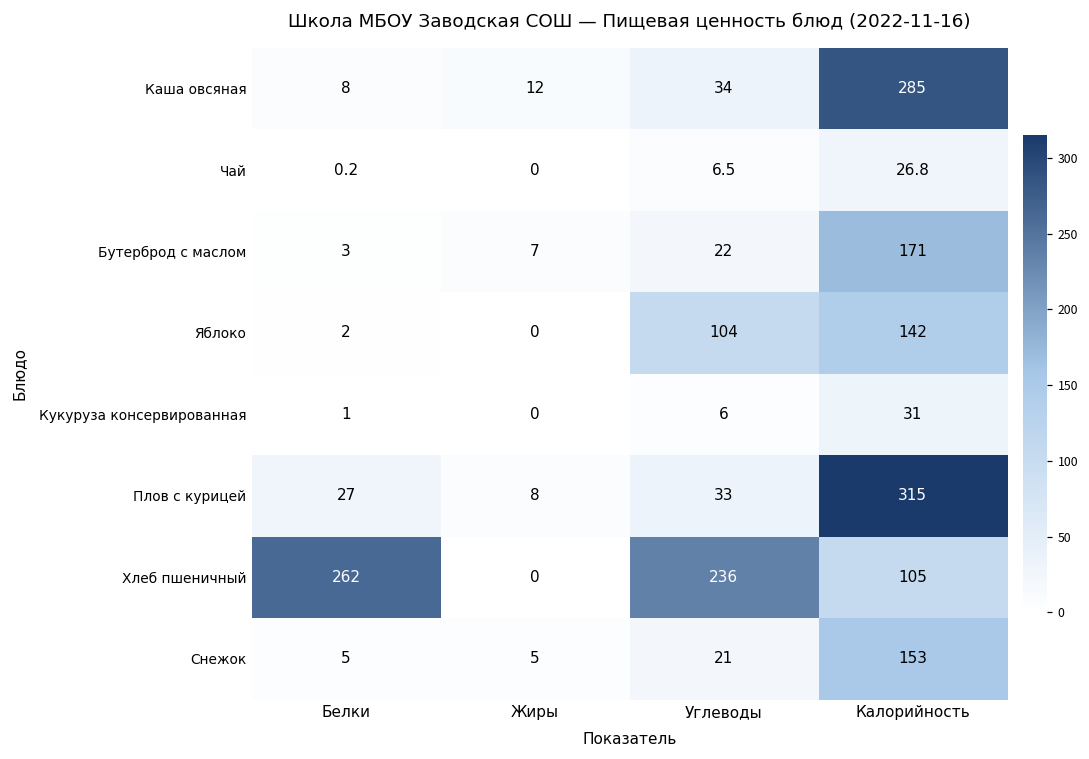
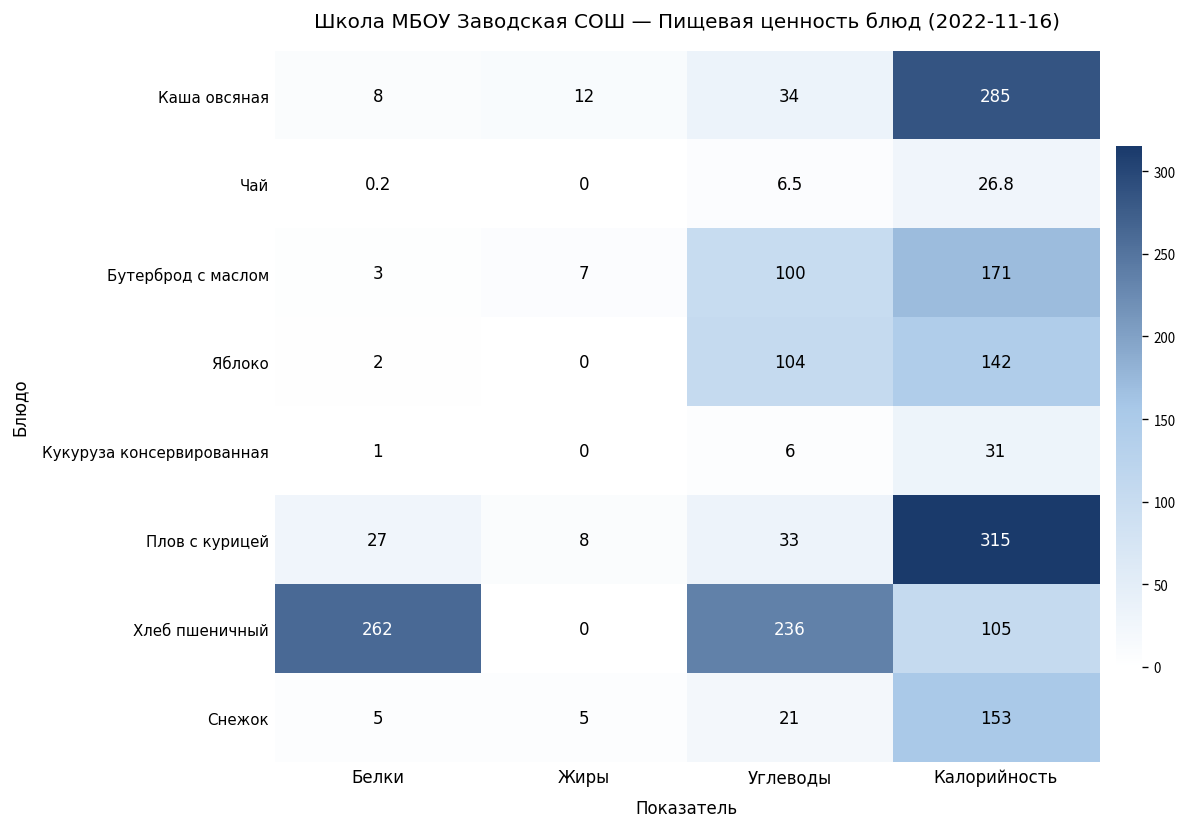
  {
    "Каша овсяная": {
      "Белки": 8,
      "Жиры": 12,
      "Углеводы": 34,
      "Калорийность": 285
    },
    "Чай": {
      "Белки": 0.2,
      "Жиры": 0,
      "Углеводы": 6.5,
      "Калорийность": 26.8
    },
    "Бутерброд с маслом": {
      "Белки": 3,
      "Жиры": 7,
-     "Углеводы": 22,
+     "Углеводы": 100,
      "Калорийность": 171
    },
    "Яблоко": {
      "Белки": 2,
      "Жиры": 0,
      "Углеводы": 104,
      "Калорийность": 142
    },
    "Кукуруза консервированная": {
      "Белки": 1,
      "Жиры": 0,
      "Углеводы": 6,
      "Калорийность": 31
    },
    "Плов с курицей": {
      "Белки": 27,
      "Жиры": 8,
      "Углеводы": 33,
      "Калорийность": 315
    },
    "Хлеб пшеничный": {
      "Белки": 262,
      "Жиры": 0,
      "Углеводы": 236,
      "Калорийность": 105
    },
    "Снежок": {
      "Белки": 5,
      "Жиры": 5,
      "Углеводы": 21,
      "Калорийность": 153
    }
  }
